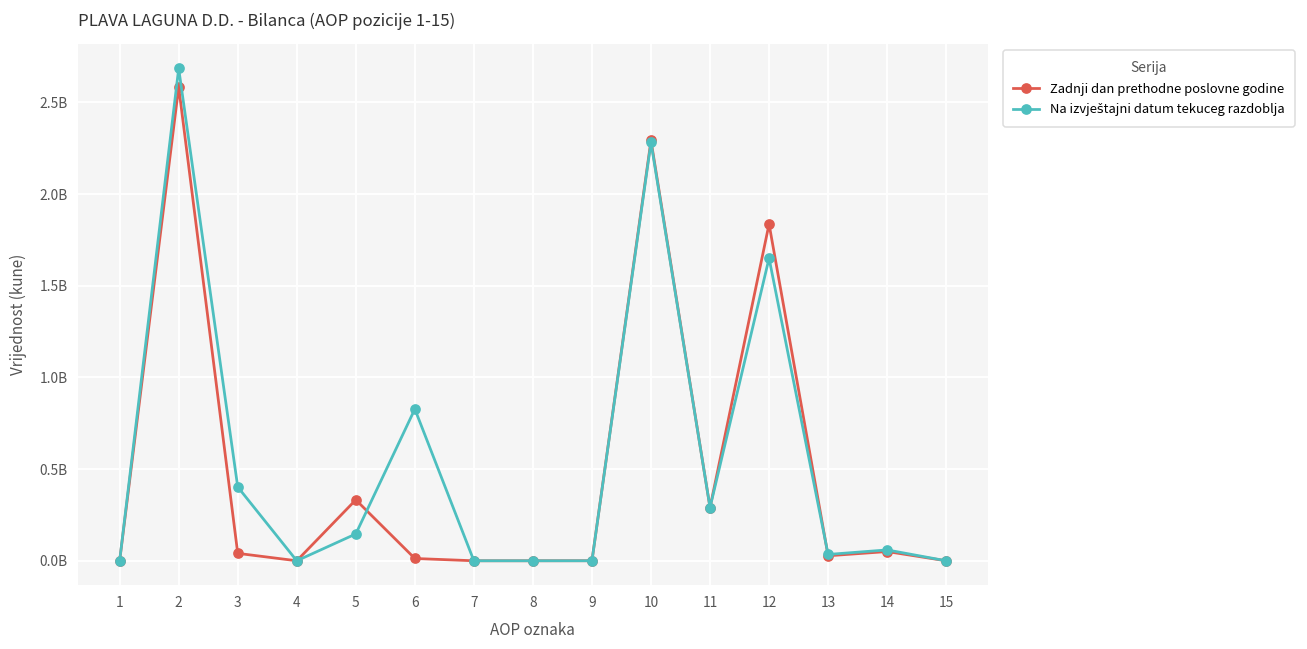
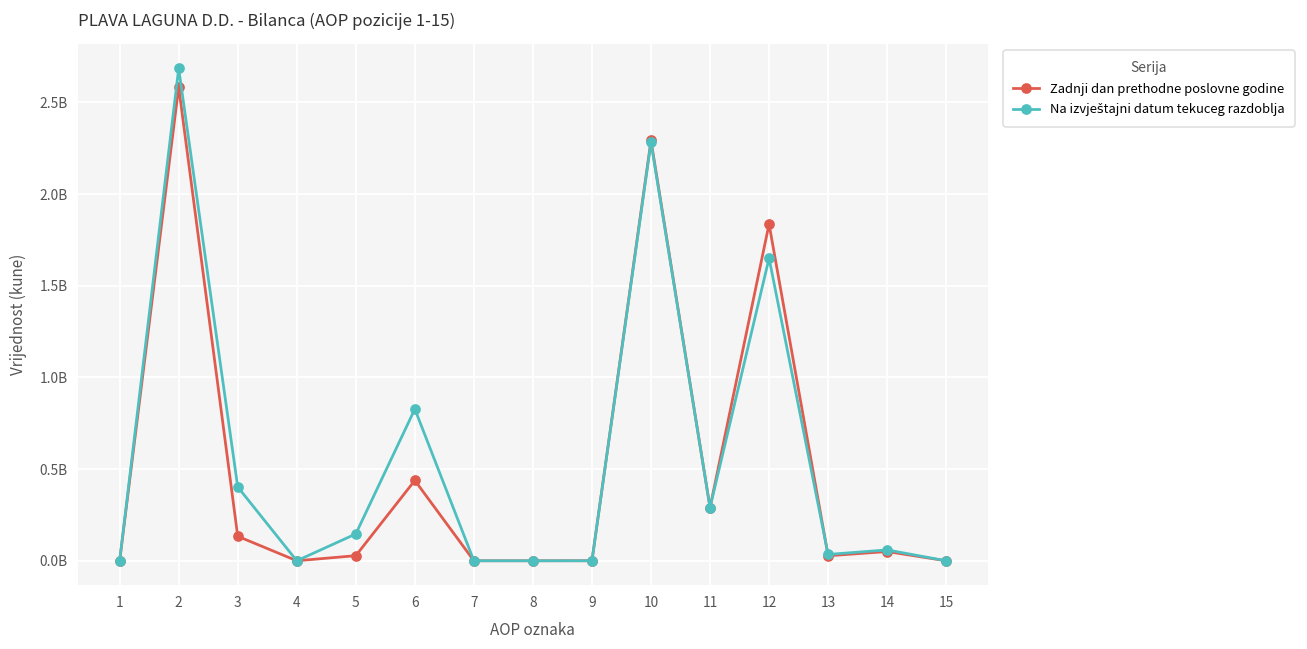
  {
    "Zadnji dan prethodne poslovne godine": {
      "2": 2580000000,
-     "3": 40000000,
-     "5": 330000000,
-     "6": 10000000,
+     "3": 130000000,
+     "5": 30000000,
+     "6": 440000000,
      "12": 1840000000
    },
    "Na izvještajni datum tekuceg razdoblja": {
      "2": 2680000000,
      "3": 400000000,
      "5": 150000000,
      "6": 830000000,
      "12": 1650000000
    }
  }
